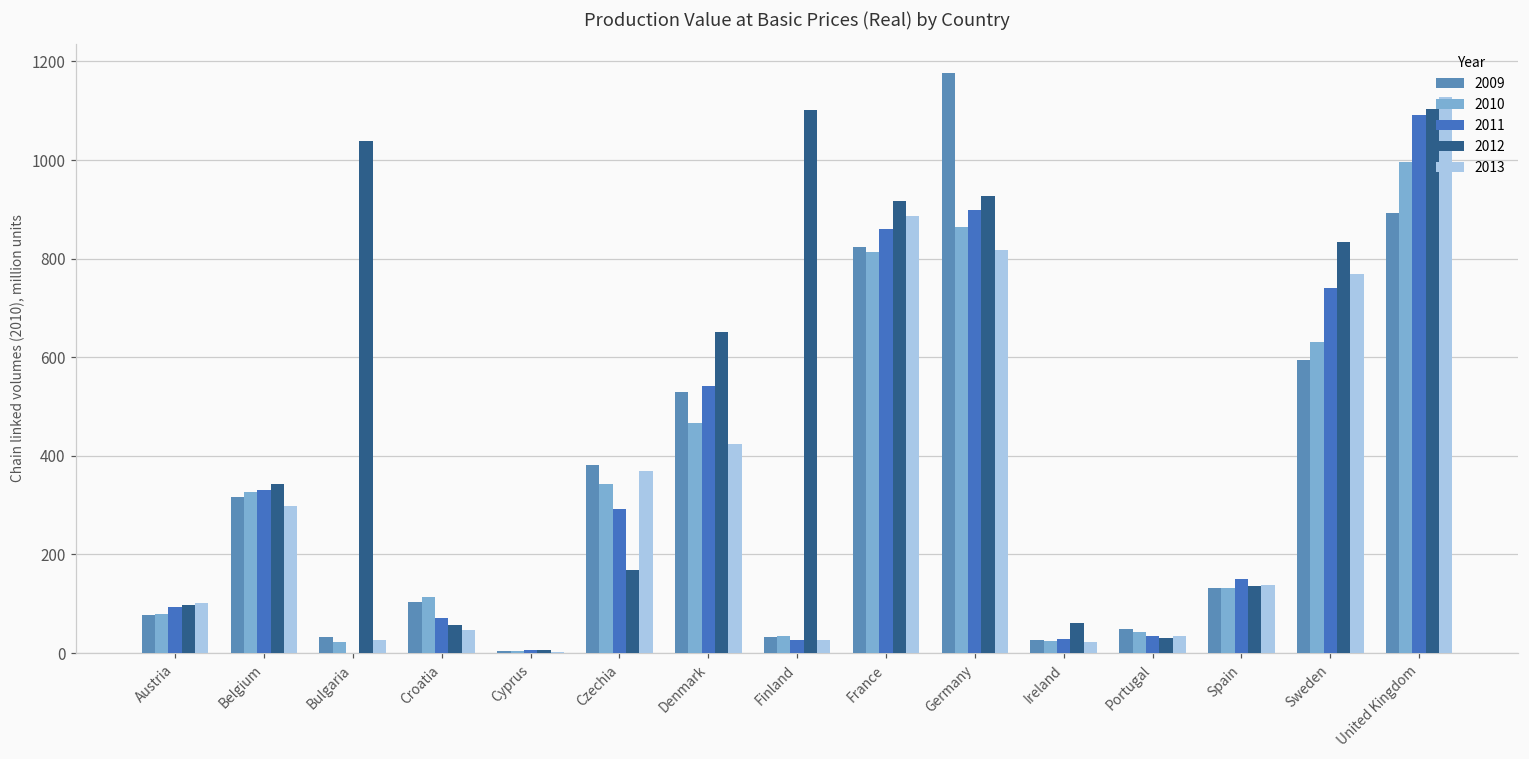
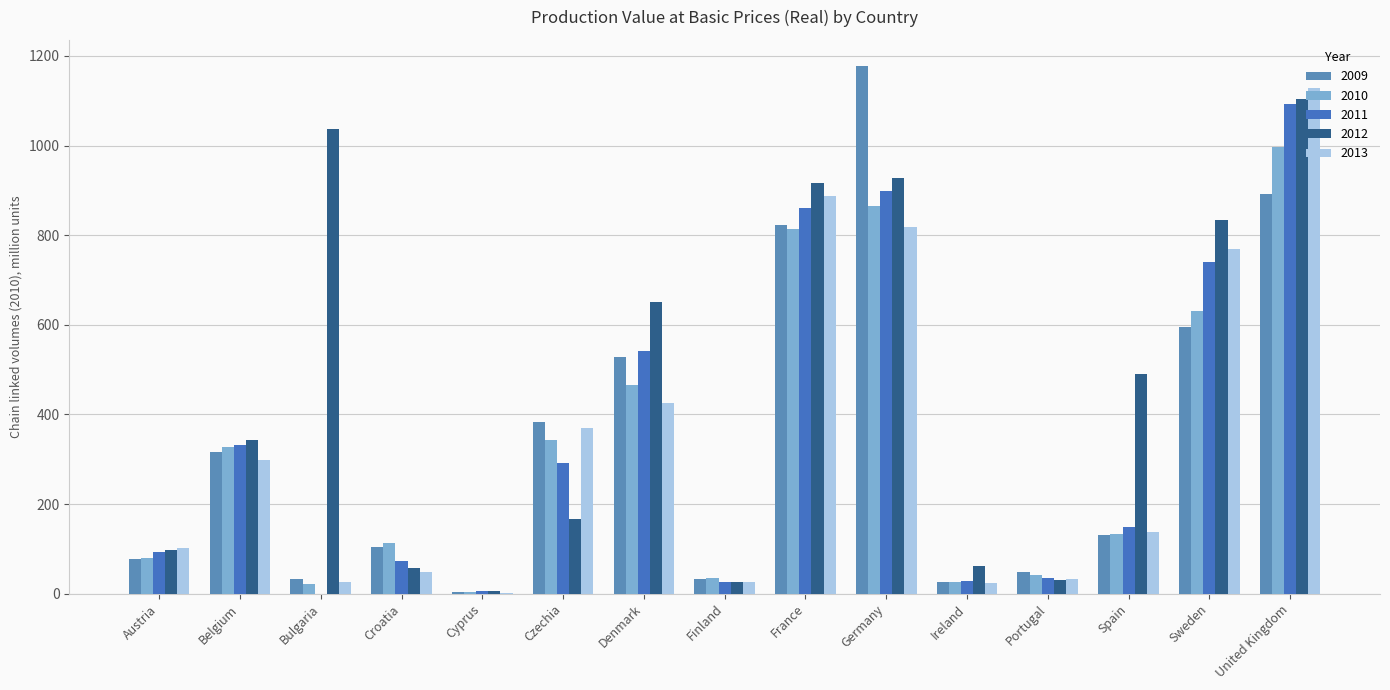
  {
    "2012": {
      "Austria": 100,
      "Belgium": 340,
      "Bulgaria": 1040,
      "Croatia": 60,
      "Cyprus": 10,
      "Czechia": 170,
      "Denmark": 650,
-     "Finland": 1100,
+     "Finland": 30,
      "France": 920,
      "Germany": 930,
      "Ireland": 60,
      "Portugal": 30,
-     "Spain": 140,
+     "Spain": 490,
      "Sweden": 830,
      "United Kingdom": 1100
    }
  }
